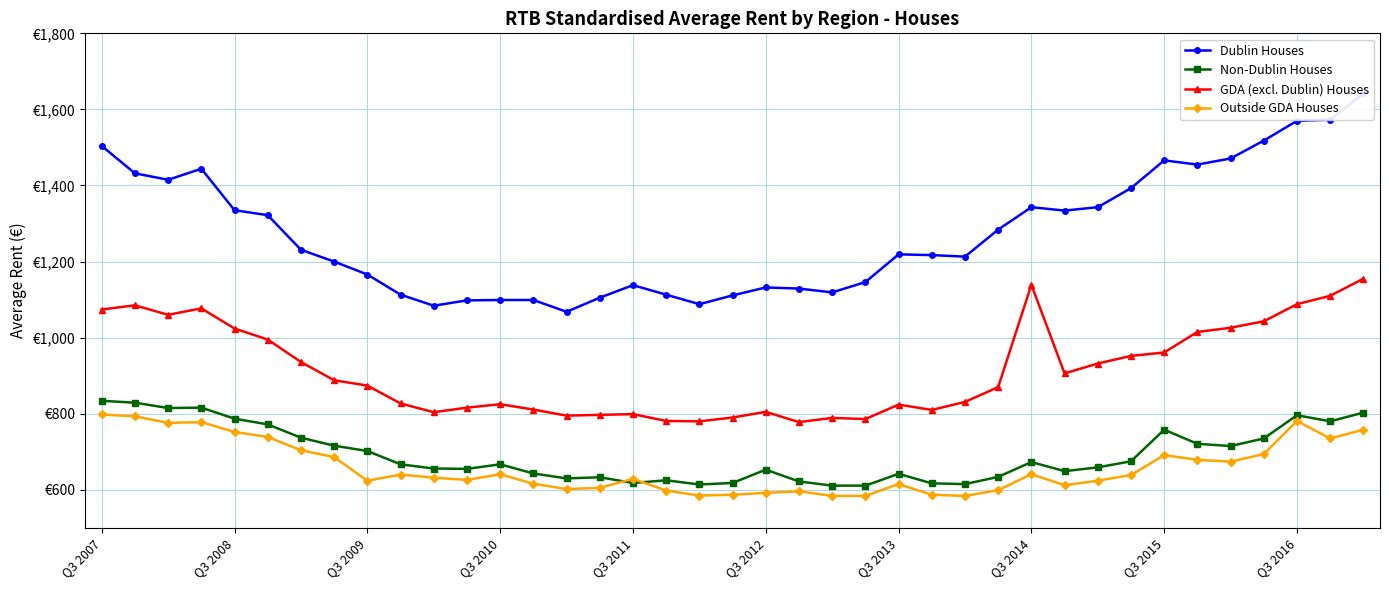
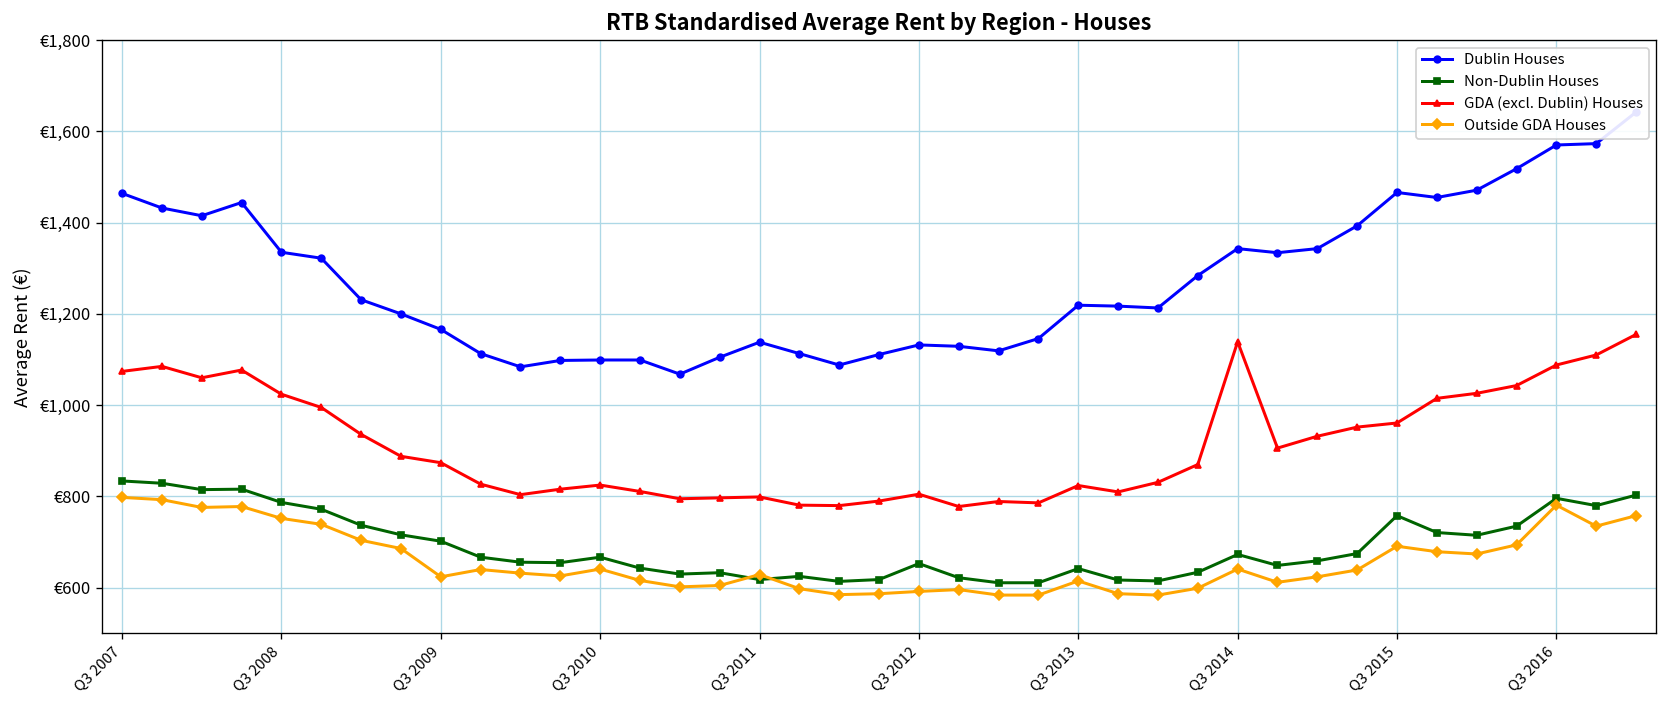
  {
    "Dublin Houses": {
-     "Q3 2007": "€1,500",
+     "Q3 2007": "€1,460",
      "Q3 2008": "€1,340",
      "Q3 2009": "€1,170",
      "Q3 2010": "€1,100",
      "Q3 2011": "€1,140",
      "Q3 2012": "€1,130",
      "Q3 2013": "€1,220",
      "Q3 2014": "€1,340",
      "Q3 2015": "€1,470",
      "Q3 2016": "€1,570"
    },
    "Non-Dublin Houses": {
      "Q3 2007": "€830",
      "Q3 2008": "€790",
      "Q3 2009": "€700",
      "Q3 2010": "€670",
      "Q3 2011": "€620",
      "Q3 2012": "€650",
      "Q3 2013": "€640",
      "Q3 2014": "€670",
      "Q3 2015": "€760",
      "Q3 2016": "€800"
    },
    "GDA (excl. Dublin) Houses": {
      "Q3 2007": "€1,070",
      "Q3 2008": "€1,020",
      "Q3 2009": "€870",
      "Q3 2010": "€830",
      "Q3 2011": "€800",
      "Q3 2012": "€810",
      "Q3 2013": "€820",
      "Q3 2014": "€1,140",
      "Q3 2015": "€960",
      "Q3 2016": "€1,090"
    },
    "Outside GDA Houses": {
      "Q3 2007": "€800",
      "Q3 2008": "€750",
      "Q3 2009": "€620",
      "Q3 2010": "€640",
      "Q3 2011": "€630",
      "Q3 2012": "€590",
      "Q3 2013": "€620",
      "Q3 2014": "€640",
      "Q3 2015": "€690",
      "Q3 2016": "€780"
    }
  }
